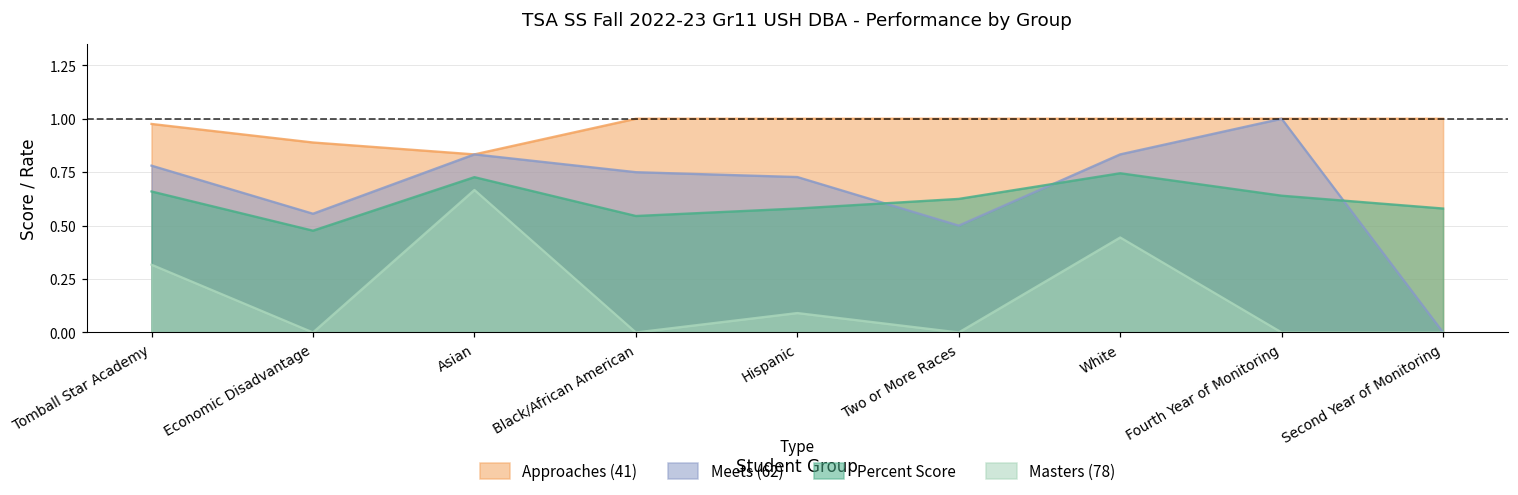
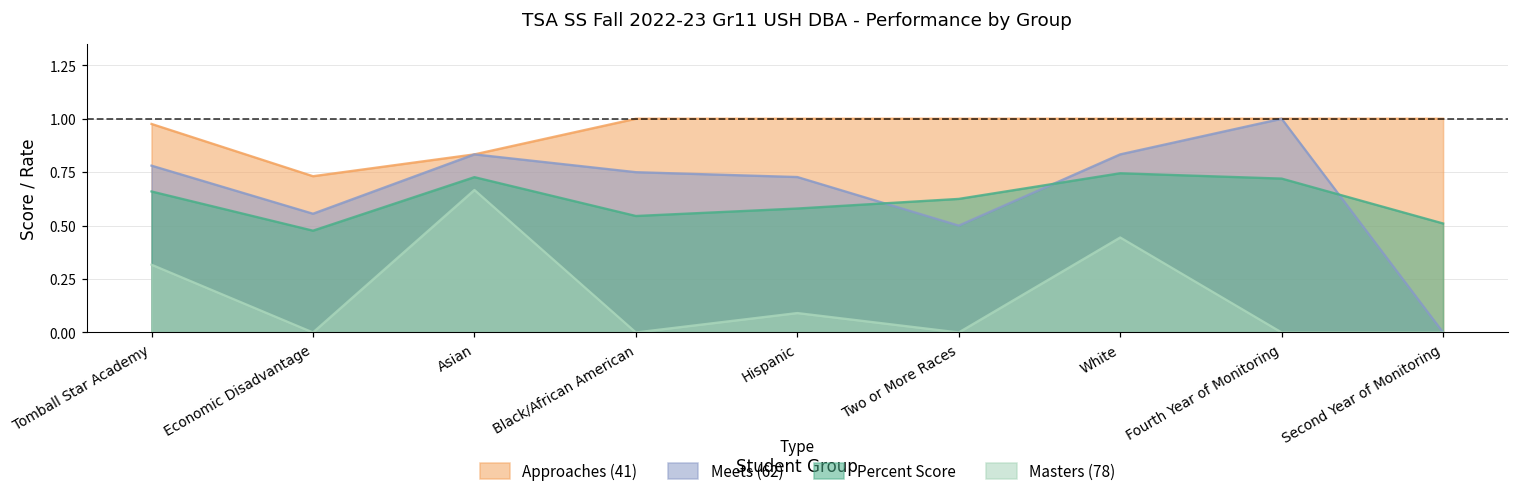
  {
    "Approaches (41)": {
      "Tomball Star Academy": 0.98,
-     "Economic Disadvantage": 0.89,
+     "Economic Disadvantage": 0.73,
      "Black/African American": 1.00,
      "Hispanic": 1.00,
      "Two or More Races": 1.00,
      "White": 1.00,
      "Second Year of Monitoring": 1.00
    },
    "Percent Score": {
      "Tomball Star Academy": 0.66,
      "Economic Disadvantage": 0.48,
      "Asian": 0.73,
      "Black/African American": 0.55,
      "Hispanic": 0.58,
      "Two or More Races": 0.63,
      "White": 0.75,
-     "Fourth Year of Monitoring": 0.64,
-     "Second Year of Monitoring": 0.58
+     "Fourth Year of Monitoring": 0.72,
+     "Second Year of Monitoring": 0.51
    }
  }
